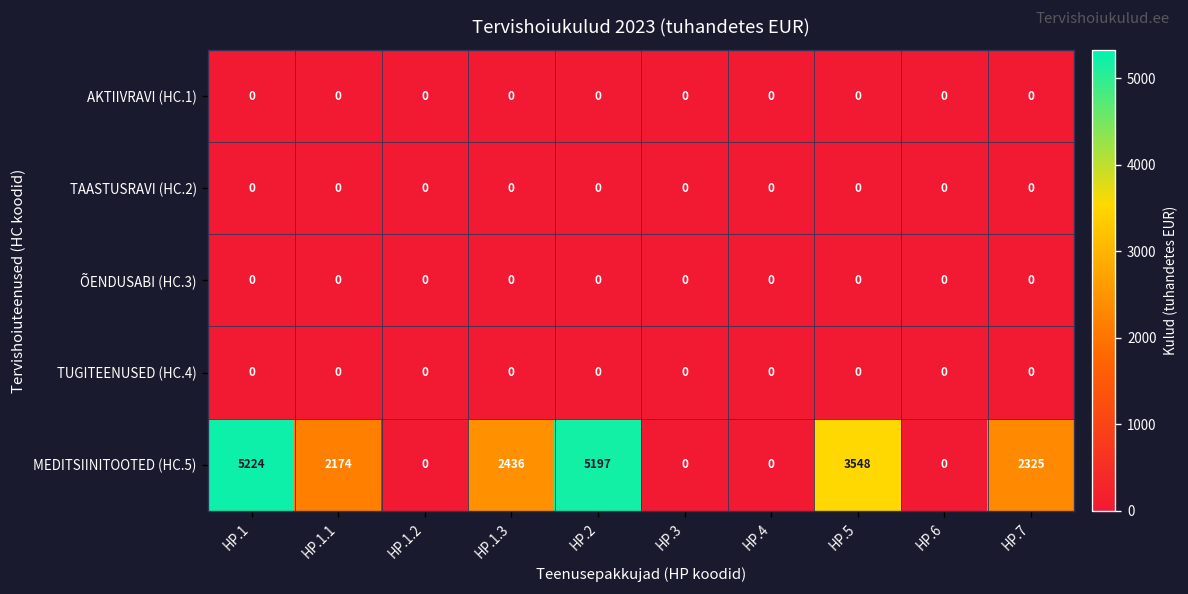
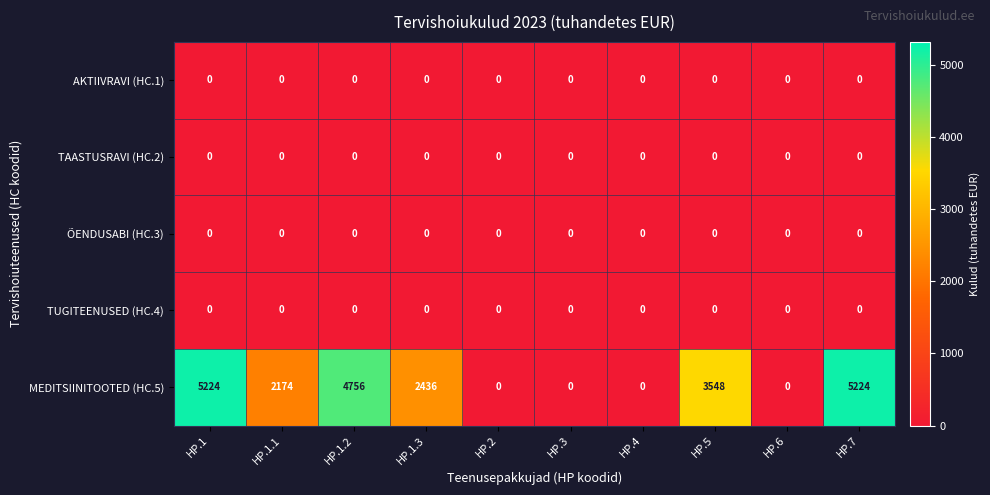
  {
    "AKTIIVRAVI (HC.1)": {
      "HP.1": 0,
      "HP.1.1": 0,
      "HP.1.2": 0,
      "HP.1.3": 0,
      "HP.2": 0,
      "HP.3": 0,
      "HP.4": 0,
      "HP.5": 0,
      "HP.6": 0,
      "HP.7": 0
    },
    "TAASTUSRAVI (HC.2)": {
      "HP.1": 0,
      "HP.1.1": 0,
      "HP.1.2": 0,
      "HP.1.3": 0,
      "HP.2": 0,
      "HP.3": 0,
      "HP.4": 0,
      "HP.5": 0,
      "HP.6": 0,
      "HP.7": 0
    },
    "ÕENDUSABI (HC.3)": {
      "HP.1": 0,
      "HP.1.1": 0,
      "HP.1.2": 0,
      "HP.1.3": 0,
      "HP.2": 0,
      "HP.3": 0,
      "HP.4": 0,
      "HP.5": 0,
      "HP.6": 0,
      "HP.7": 0
    },
    "TUGITEENUSED (HC.4)": {
      "HP.1": 0,
      "HP.1.1": 0,
      "HP.1.2": 0,
      "HP.1.3": 0,
      "HP.2": 0,
      "HP.3": 0,
      "HP.4": 0,
      "HP.5": 0,
      "HP.6": 0,
      "HP.7": 0
    },
    "MEDITSIINITOOTED (HC.5)": {
      "HP.1": 5224,
      "HP.1.1": 2174,
-     "HP.1.2": 0,
+     "HP.1.2": 4756,
      "HP.1.3": 2436,
-     "HP.2": 5197,
+     "HP.2": 0,
      "HP.3": 0,
      "HP.4": 0,
      "HP.5": 3548,
      "HP.6": 0,
-     "HP.7": 2325
+     "HP.7": 5224
    }
  }
